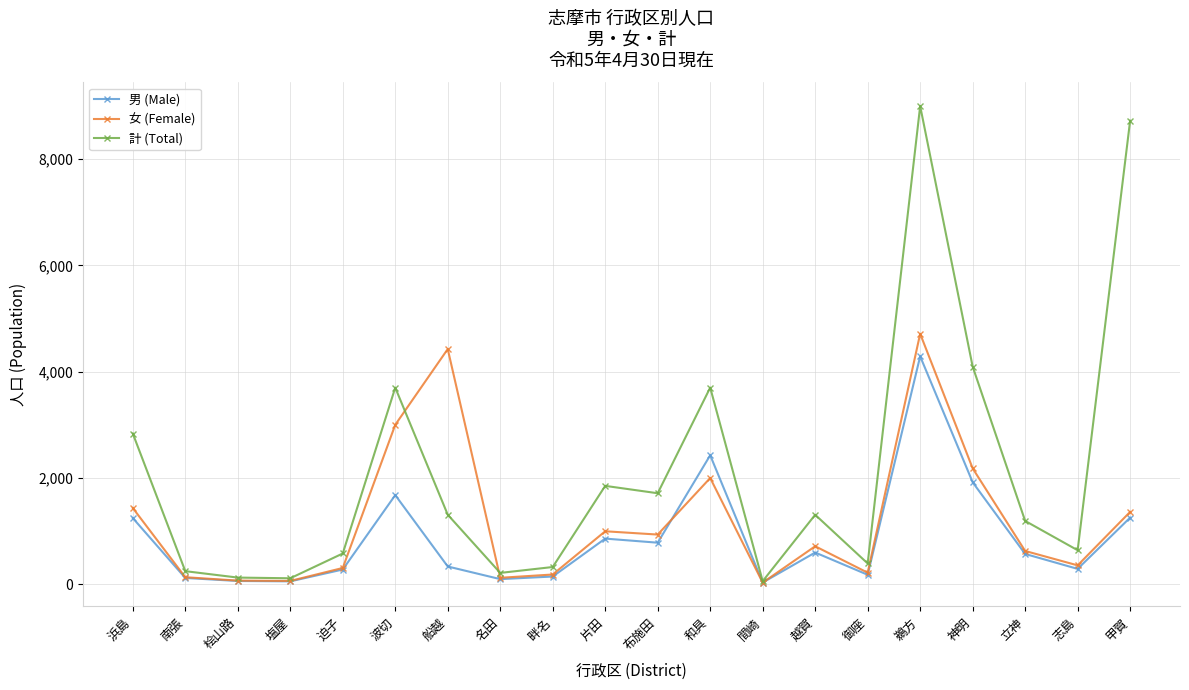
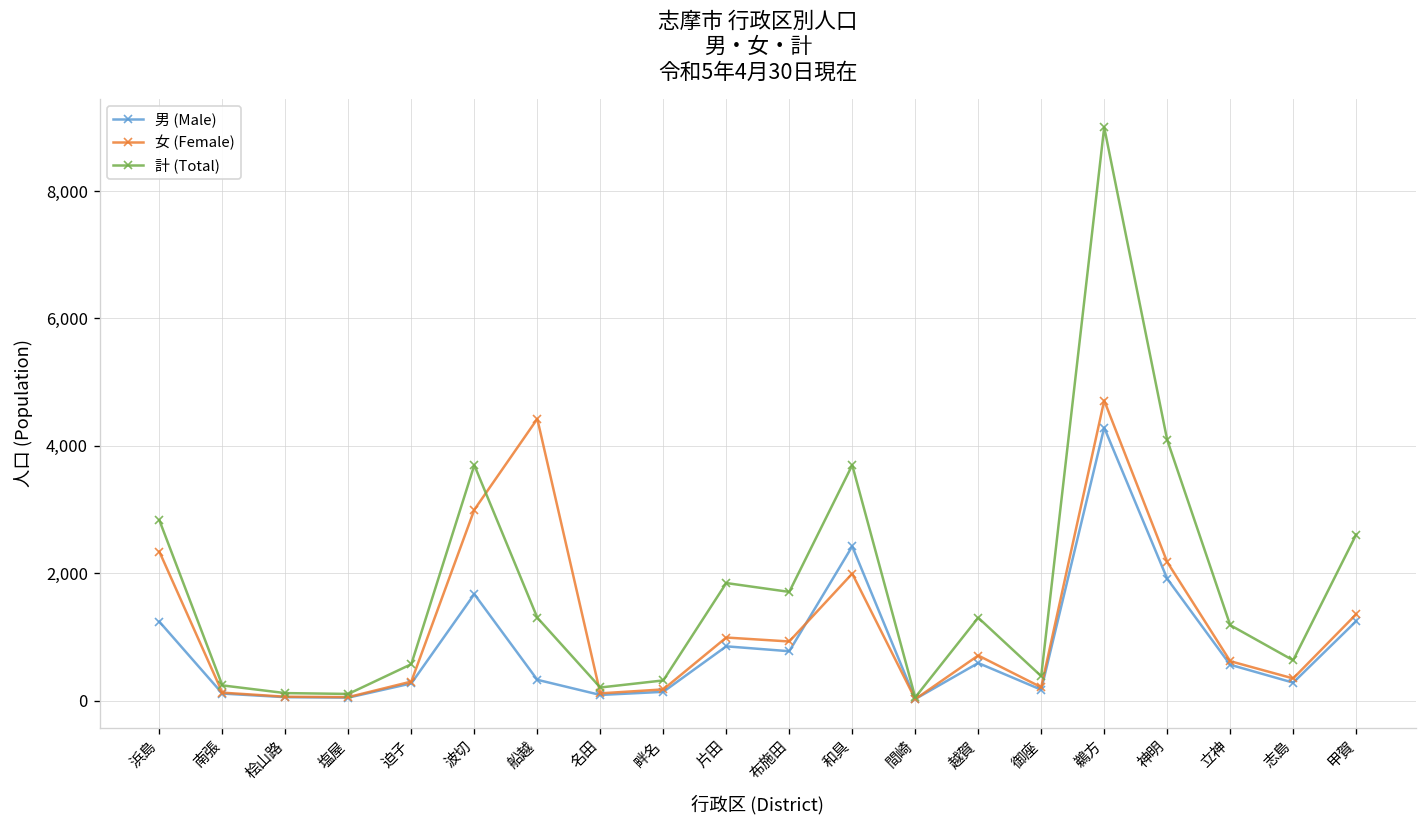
  {
    "男 (Male)": {
      "浜島": "1,200",
      "波切": "1,700",
      "船越": "300",
      "片田": "900",
      "布施田": "800",
      "和具": "2,400",
      "越賀": "600",
      "鵜方": "4,300",
      "神明": "1,900",
      "立神": "600",
      "志島": "300",
      "甲賀": "1,300"
    },
    "女 (Female)": {
-     "浜島": "1,400",
+     "浜島": "2,300",
      "波切": "3,000",
      "船越": "4,400",
      "片田": "1,000",
      "布施田": "900",
      "和具": "2,000",
      "越賀": "700",
      "鵜方": "4,700",
      "神明": "2,200",
      "立神": "600",
      "志島": "400",
      "甲賀": "1,400"
    },
    "計 (Total)": {
      "浜島": "2,800",
      "南張": "200",
      "桧山路": "100",
      "塩屋": "100",
      "迫子": "600",
      "波切": "3,700",
      "船越": "1,300",
      "名田": "200",
      "畔名": "300",
      "片田": "1,800",
      "布施田": "1,700",
      "和具": "3,700",
      "越賀": "1,300",
      "御座": "400",
      "鵜方": "9,000",
      "神明": "4,100",
      "立神": "1,200",
      "志島": "600",
-     "甲賀": "8,700"
+     "甲賀": "2,600"
    }
  }
